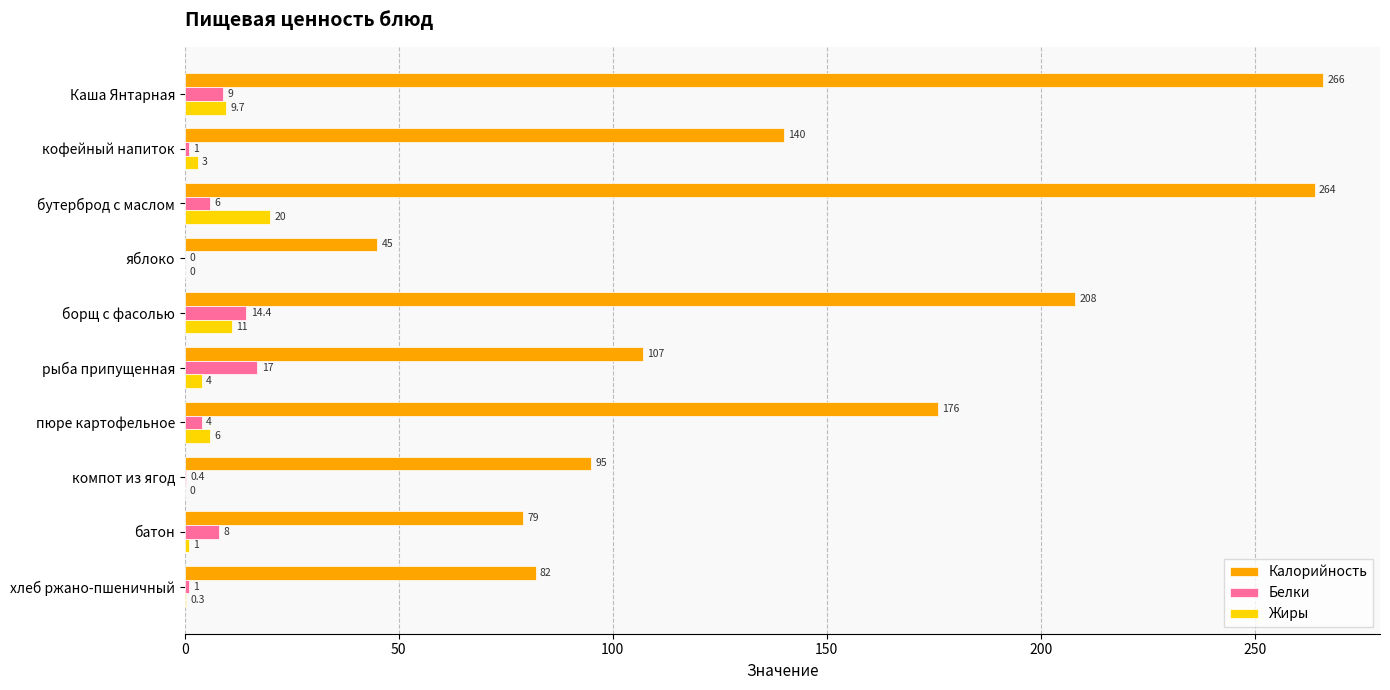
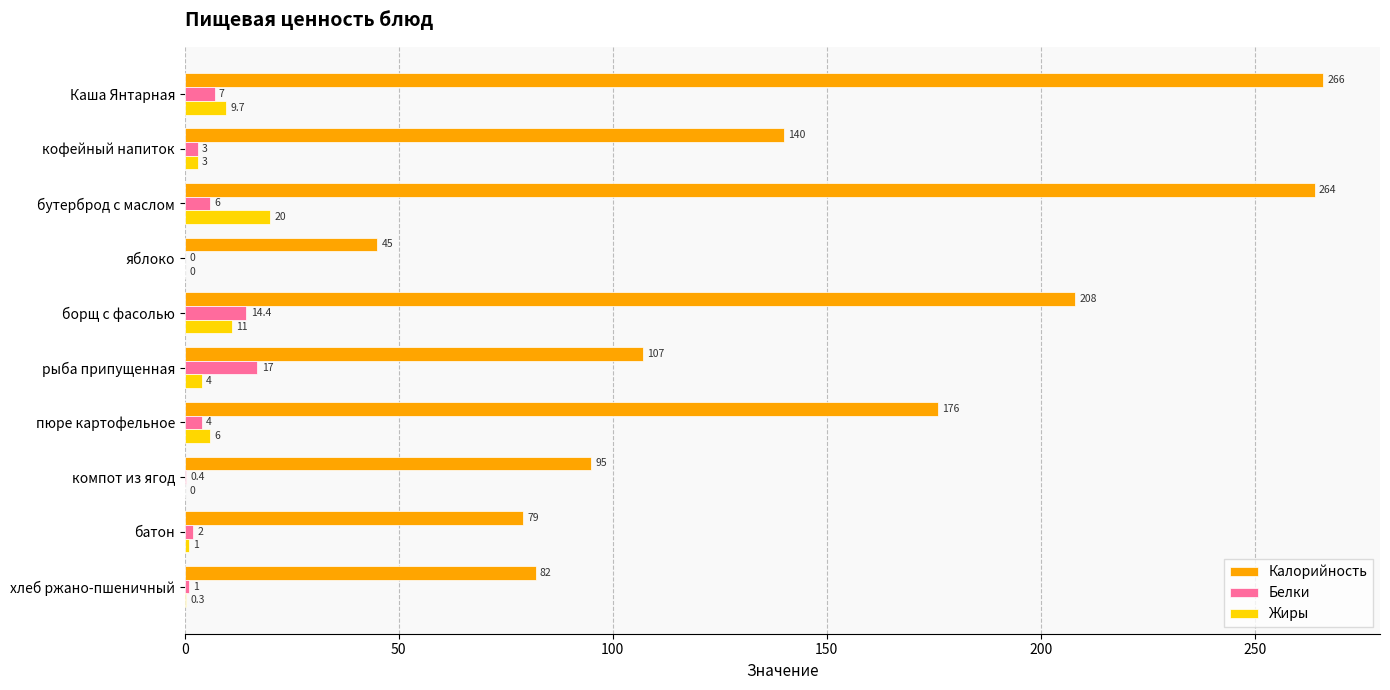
  {
    "Белки": {
-     "Каша Янтарная": 9,
-     "кофейный напиток": 1,
+     "Каша Янтарная": 7,
+     "кофейный напиток": 3,
      "бутерброд с маслом": 6,
      "яблоко": 0,
      "борщ с фасолью": 14.4,
      "рыба припущенная": 17,
      "пюре картофельное": 4,
      "компот из ягод": 0.4,
-     "батон": 8,
+     "батон": 2,
      "хлеб ржано-пшеничный": 1
    }
  }
